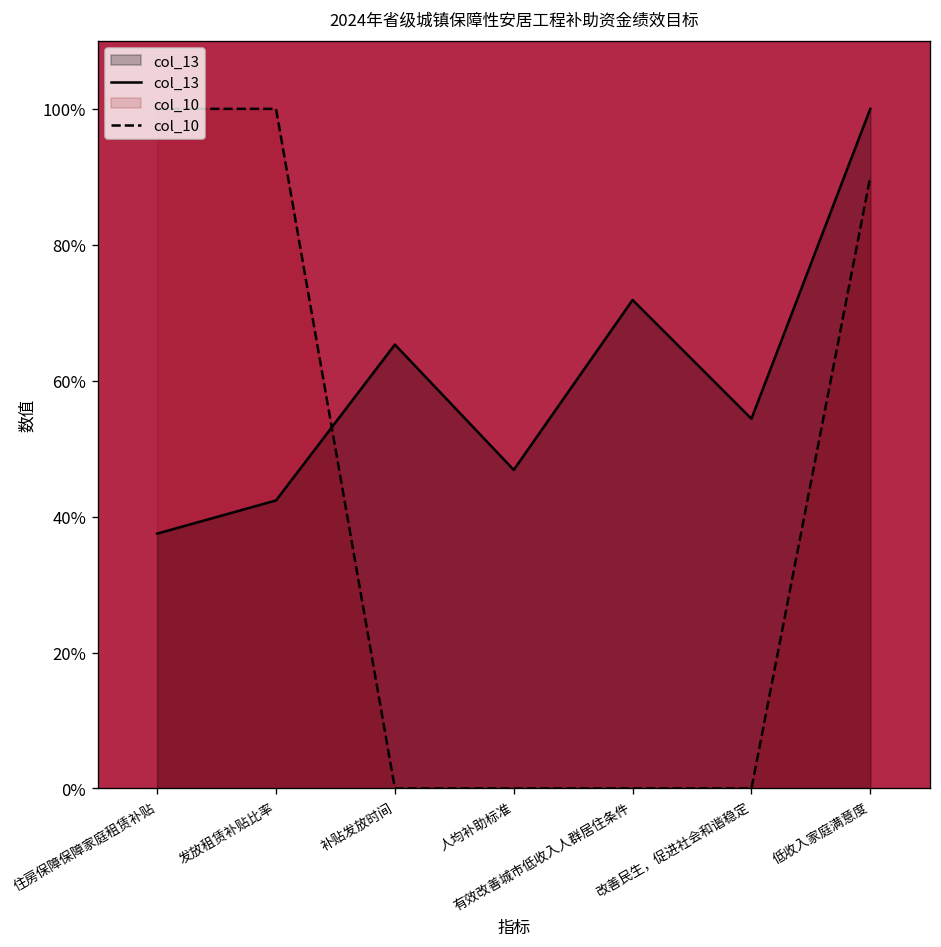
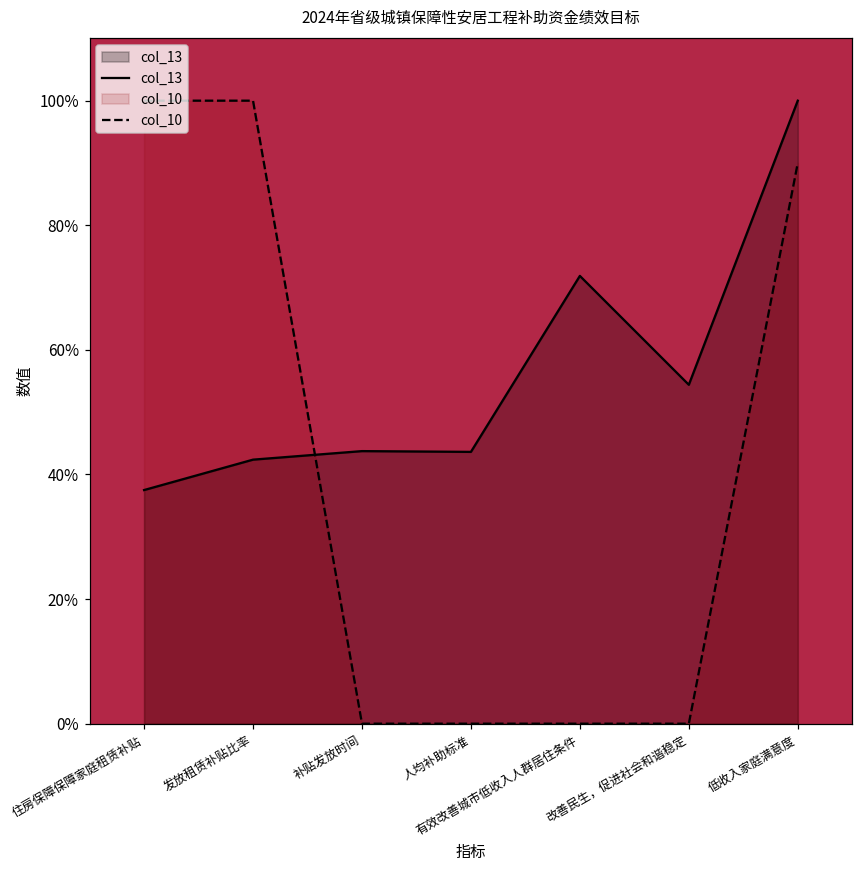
  {
    "col_13": {
      "住房保障保障家庭租赁补贴": "37%",
      "发放租赁补贴比率": "42%",
-     "补贴发放时间": "65%",
-     "人均补助标准": "47%",
+     "补贴发放时间": "44%",
+     "人均补助标准": "44%",
      "有效改善城市低收入人群居住条件": "72%",
      "改善民生，促进社会和谐稳定": "54%",
      "低收入家庭满意度": "100%"
    }
  }
